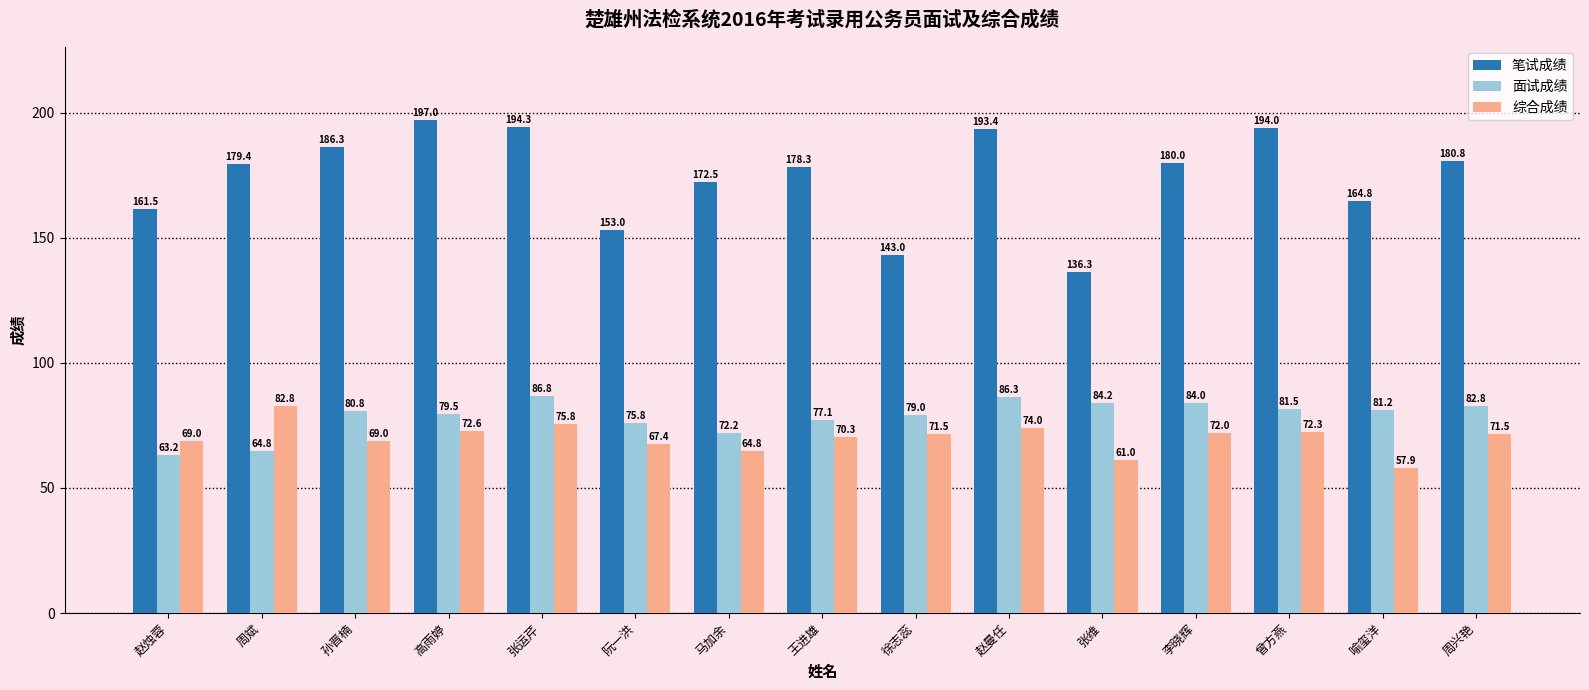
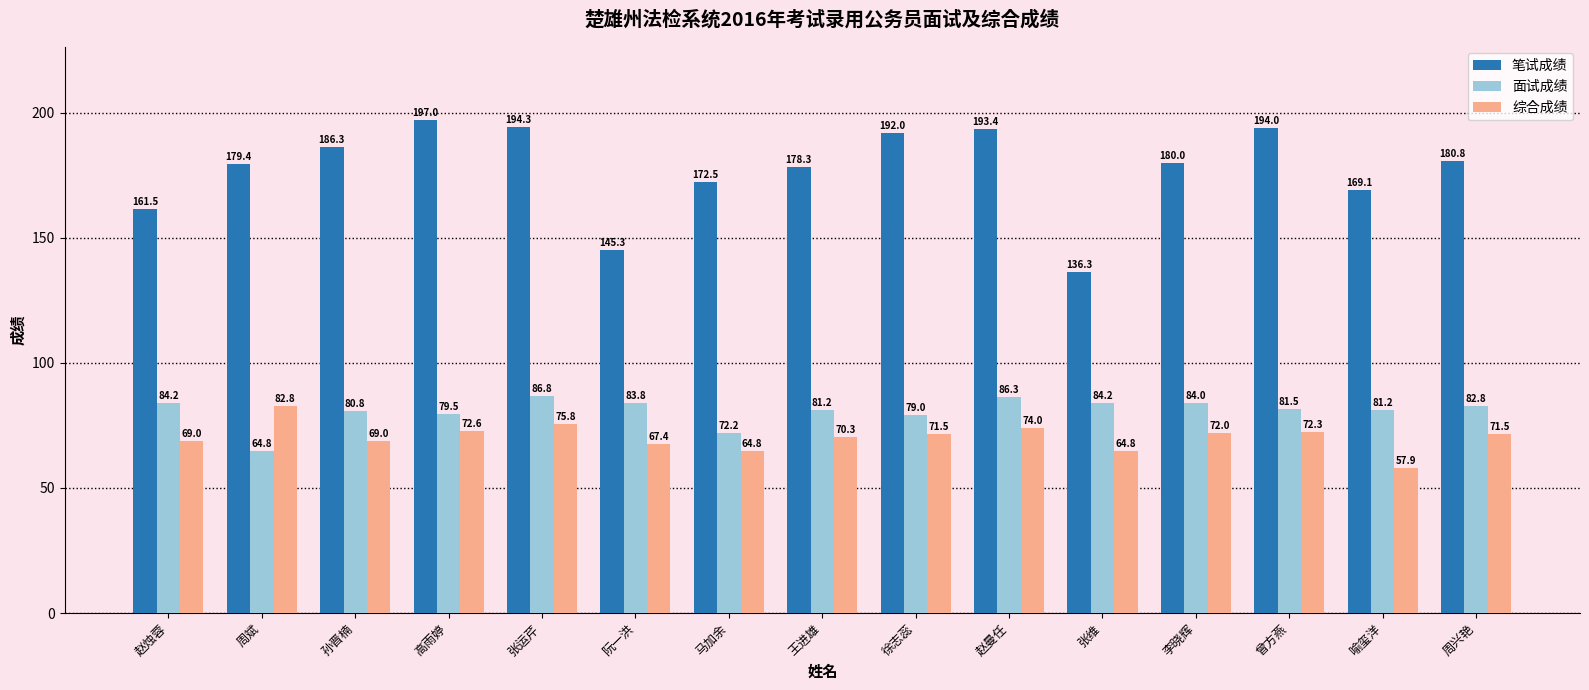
  {
    "笔试成绩": {
      "赵烛蓉": 161.5,
      "周斌": 179.4,
      "孙晋楠": 186.3,
      "高雨婷": 197.0,
      "张运芹": 194.3,
-     "阮一洪": 153.0,
+     "阮一洪": 145.3,
      "马加余": 172.5,
      "王进雄": 178.3,
-     "徐志蕊": 143.0,
+     "徐志蕊": 192.0,
      "赵曼任": 193.4,
      "张维": 136.3,
      "李晓辉": 180.0,
      "曾方燕": 194.0,
-     "喻玺洋": 164.8,
+     "喻玺洋": 169.1,
      "周兴艳": 180.8
    },
    "面试成绩": {
-     "赵烛蓉": 63.2,
+     "赵烛蓉": 84.2,
      "周斌": 64.8,
      "孙晋楠": 80.8,
      "高雨婷": 79.5,
      "张运芹": 86.8,
-     "阮一洪": 75.8,
+     "阮一洪": 83.8,
      "马加余": 72.2,
-     "王进雄": 77.1,
+     "王进雄": 81.2,
      "徐志蕊": 79.0,
      "赵曼任": 86.3,
      "张维": 84.2,
      "李晓辉": 84.0,
      "曾方燕": 81.5,
      "喻玺洋": 81.2,
      "周兴艳": 82.8
    },
    "综合成绩": {
      "赵烛蓉": 69.0,
      "周斌": 82.8,
      "孙晋楠": 69.0,
      "高雨婷": 72.6,
      "张运芹": 75.8,
      "阮一洪": 67.4,
      "马加余": 64.8,
      "王进雄": 70.3,
      "徐志蕊": 71.5,
      "赵曼任": 74.0,
-     "张维": 61.0,
+     "张维": 64.8,
      "李晓辉": 72.0,
      "曾方燕": 72.3,
      "喻玺洋": 57.9,
      "周兴艳": 71.5
    }
  }
